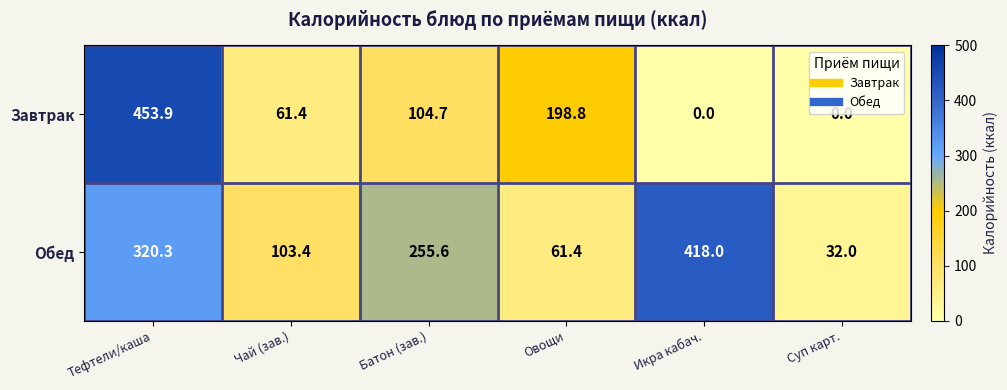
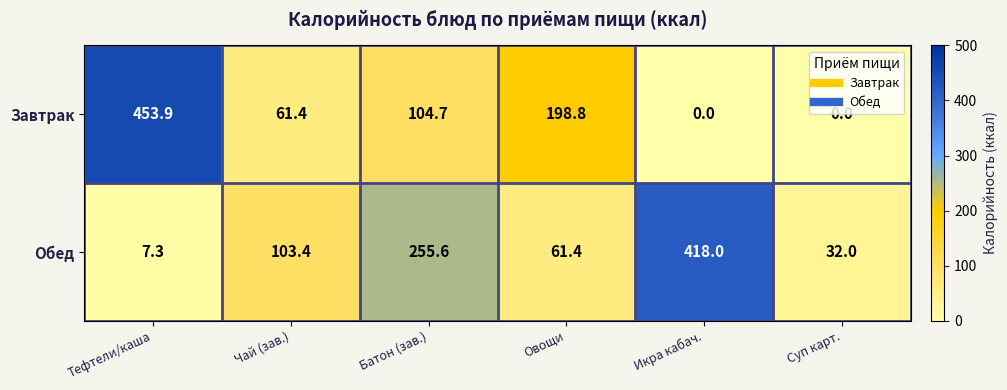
  {
    "Завтрак": {
      "Тефтели/каша": 453.9,
      "Чай (зав.)": 61.4,
      "Батон (зав.)": 104.7,
      "Овощи": 198.8,
      "Икра кабач.": 0.0
    },
    "Обед": {
-     "Тефтели/каша": 320.3,
+     "Тефтели/каша": 7.3,
      "Чай (зав.)": 103.4,
      "Батон (зав.)": 255.6,
      "Овощи": 61.4,
      "Икра кабач.": 418.0,
      "Суп карт.": 32.0
    }
  }
